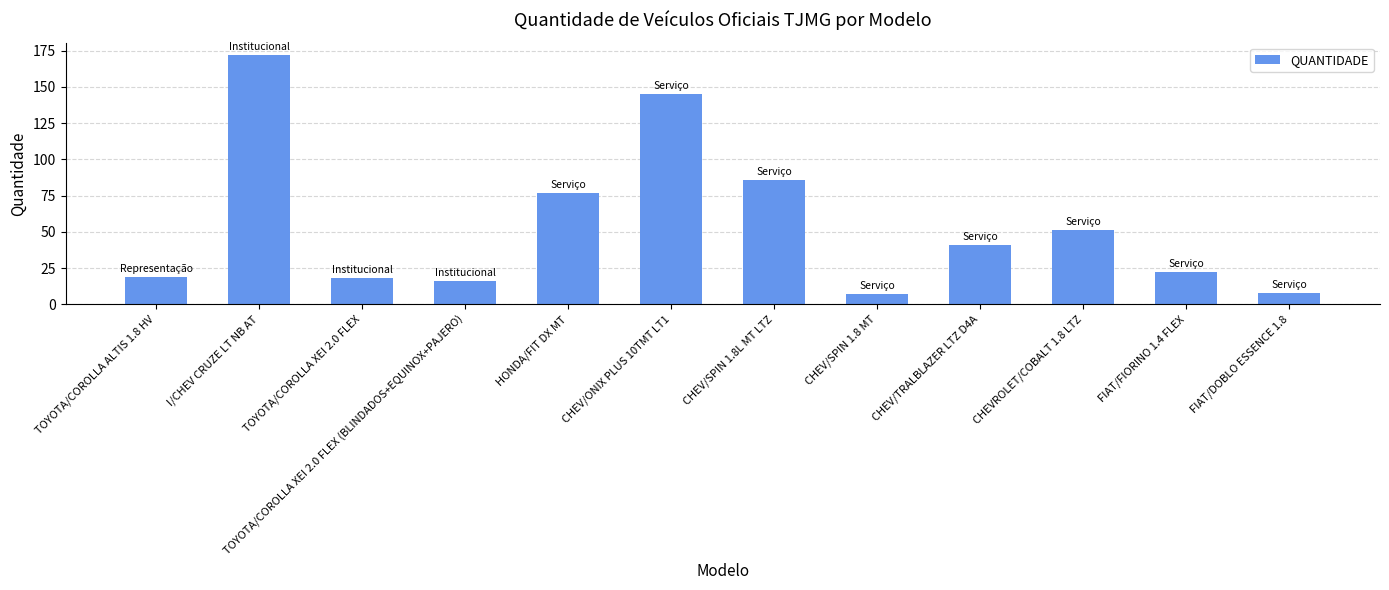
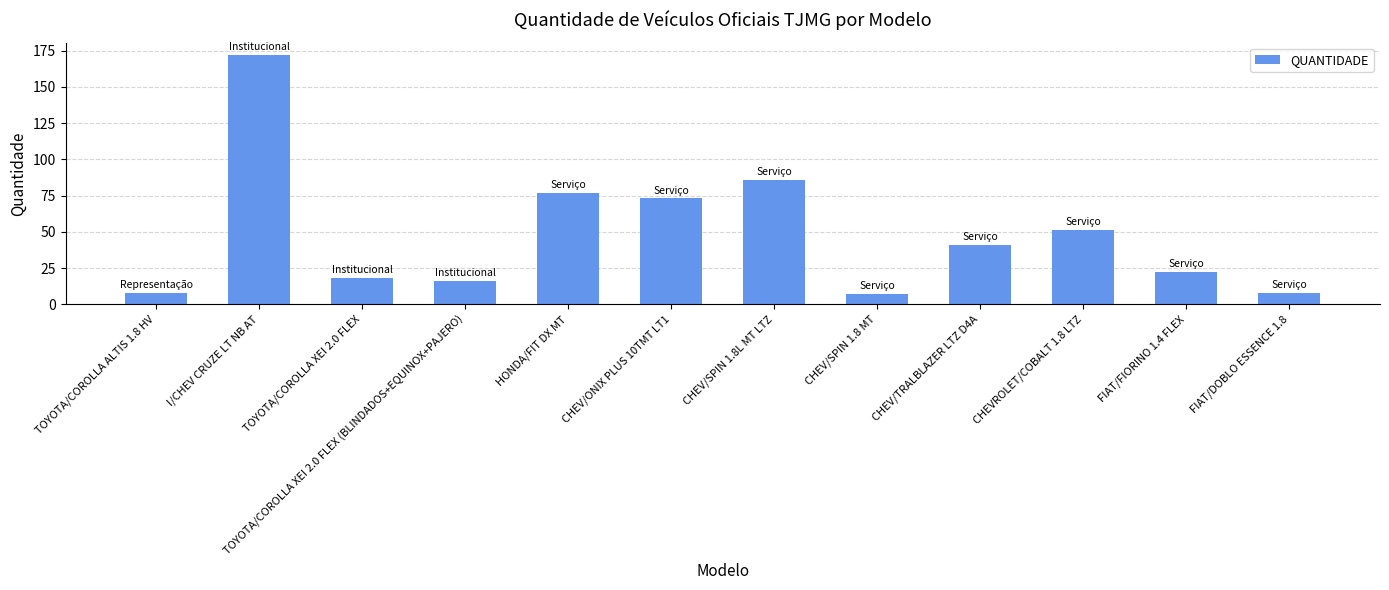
  {
-   "TOYOTA/COROLLA ALTIS 1.8 HV": 19,
+   "TOYOTA/COROLLA ALTIS 1.8 HV": 8,
    "I/CHEV CRUZE LT NB AT": 172,
    "TOYOTA/COROLLA XEI 2.0 FLEX": 18,
    "TOYOTA/COROLLA XEI 2.0 FLEX (BLINDADOS+EQUINOX+PAJERO)": 16,
    "HONDA/FIT DX MT": 77,
-   "CHEV/ONIX PLUS 10TMT LT1": 145,
+   "CHEV/ONIX PLUS 10TMT LT1": 73,
    "CHEV/SPIN 1.8L MT LTZ": 86,
    "CHEV/SPIN 1.8 MT": 7,
    "CHEV/TRALBLAZER LTZ D4A": 41,
    "CHEVROLET/COBALT 1.8 LTZ": 51,
    "FIAT/FIORINO 1.4 FLEX": 22,
    "FIAT/DOBLO ESSENCE 1.8": 8
  }
